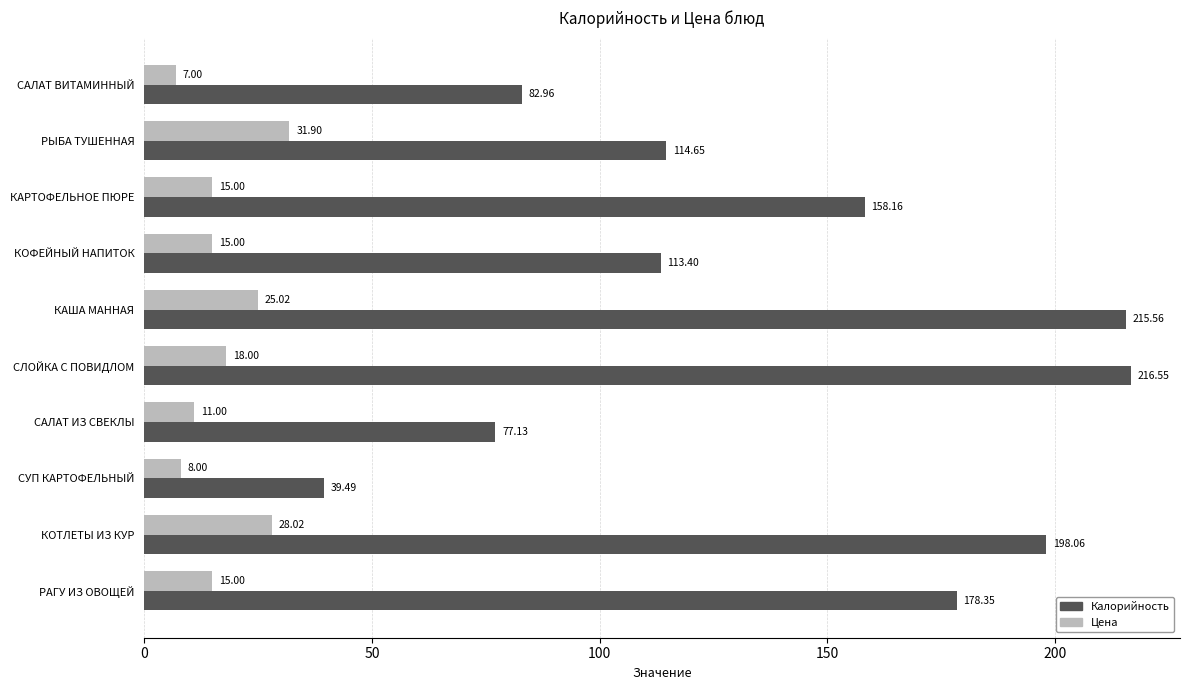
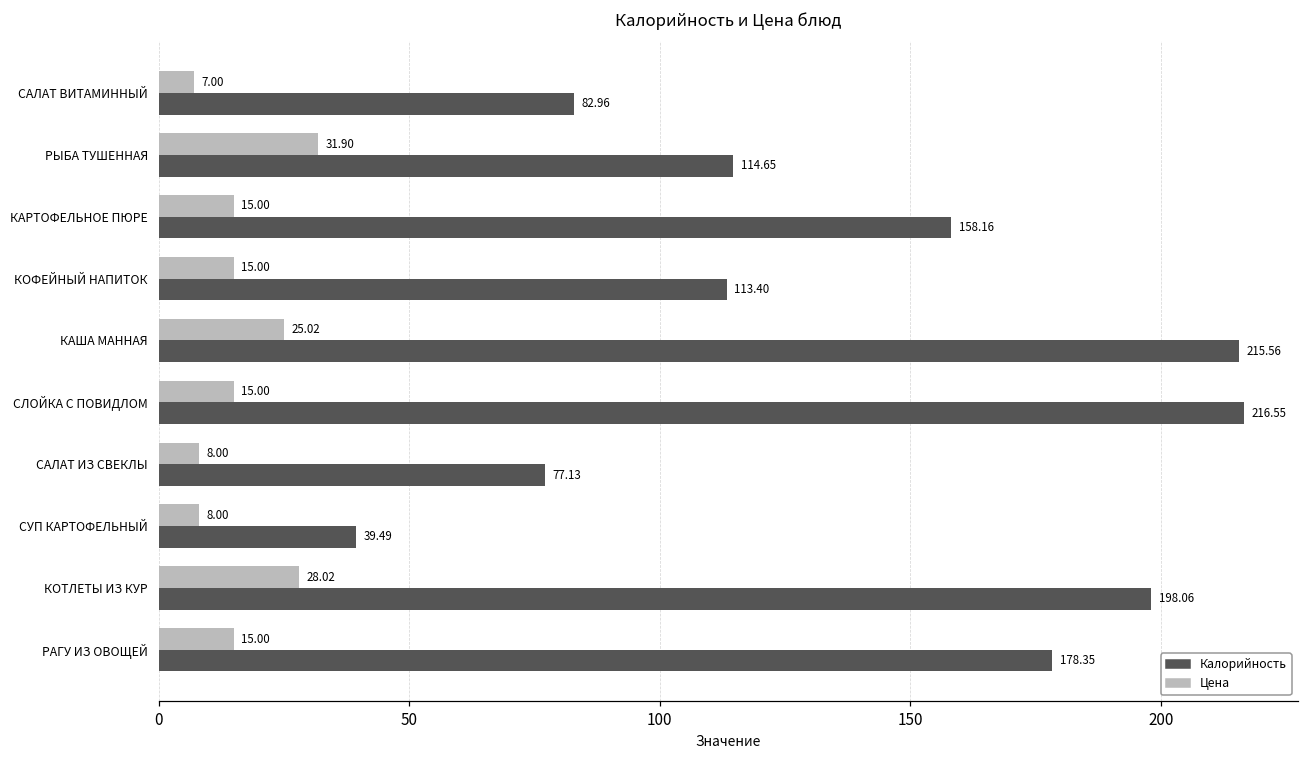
  {
    "Калорийность": {
      "САЛАТ ВИТАМИННЫЙ": 82.96,
      "РЫБА ТУШЕННАЯ": 114.65,
      "КАРТОФЕЛЬНОЕ ПЮРЕ": 158.16,
      "КОФЕЙНЫЙ НАПИТОК": 113.40,
      "КАША МАННАЯ": 215.56,
      "СЛОЙКА С ПОВИДЛОМ": 216.55,
      "САЛАТ ИЗ СВЕКЛЫ": 77.13,
      "СУП КАРТОФЕЛЬНЫЙ": 39.49,
      "КОТЛЕТЫ ИЗ КУР": 198.06,
      "РАГУ ИЗ ОВОЩЕЙ": 178.35
    },
    "Цена": {
      "САЛАТ ВИТАМИННЫЙ": 7.00,
      "РЫБА ТУШЕННАЯ": 31.90,
      "КАРТОФЕЛЬНОЕ ПЮРЕ": 15.00,
      "КОФЕЙНЫЙ НАПИТОК": 15.00,
      "КАША МАННАЯ": 25.02,
-     "СЛОЙКА С ПОВИДЛОМ": 18.00,
-     "САЛАТ ИЗ СВЕКЛЫ": 11.00,
+     "СЛОЙКА С ПОВИДЛОМ": 15.00,
+     "САЛАТ ИЗ СВЕКЛЫ": 8.00,
      "СУП КАРТОФЕЛЬНЫЙ": 8.00,
      "КОТЛЕТЫ ИЗ КУР": 28.02,
      "РАГУ ИЗ ОВОЩЕЙ": 15.00
    }
  }
